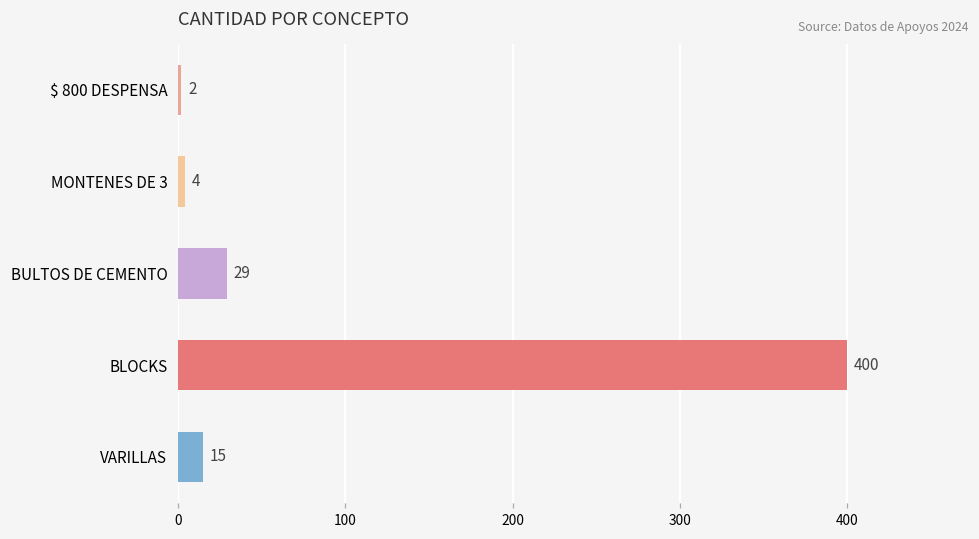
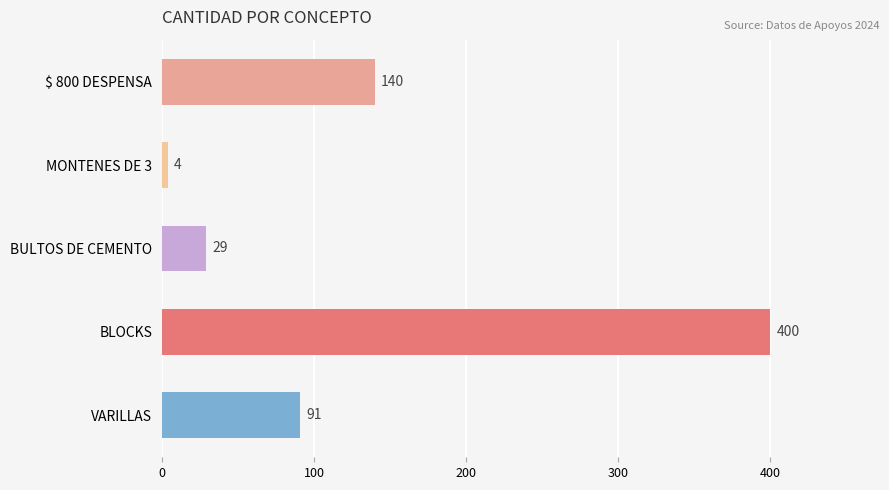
  {
-   "$ 800 DESPENSA": 2,
+   "$ 800 DESPENSA": 140,
    "MONTENES DE 3": 4,
    "BULTOS DE CEMENTO": 29,
    "BLOCKS": 400,
-   "VARILLAS": 15
+   "VARILLAS": 91
  }
